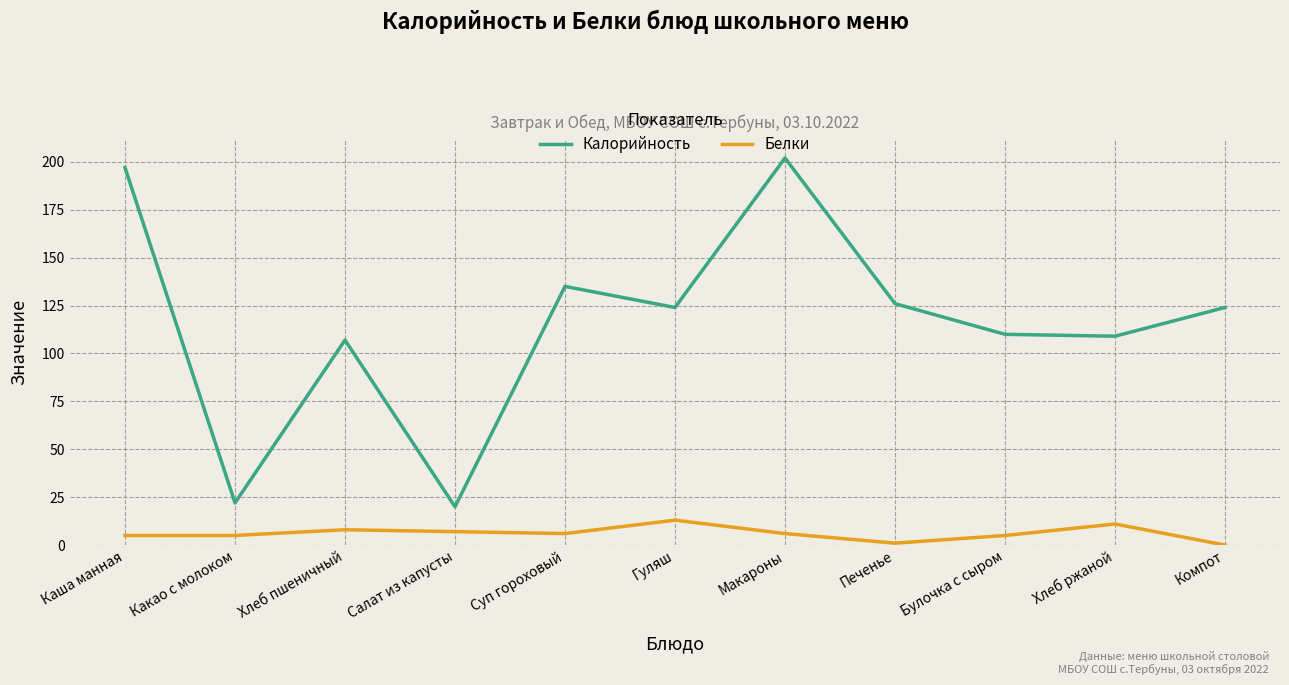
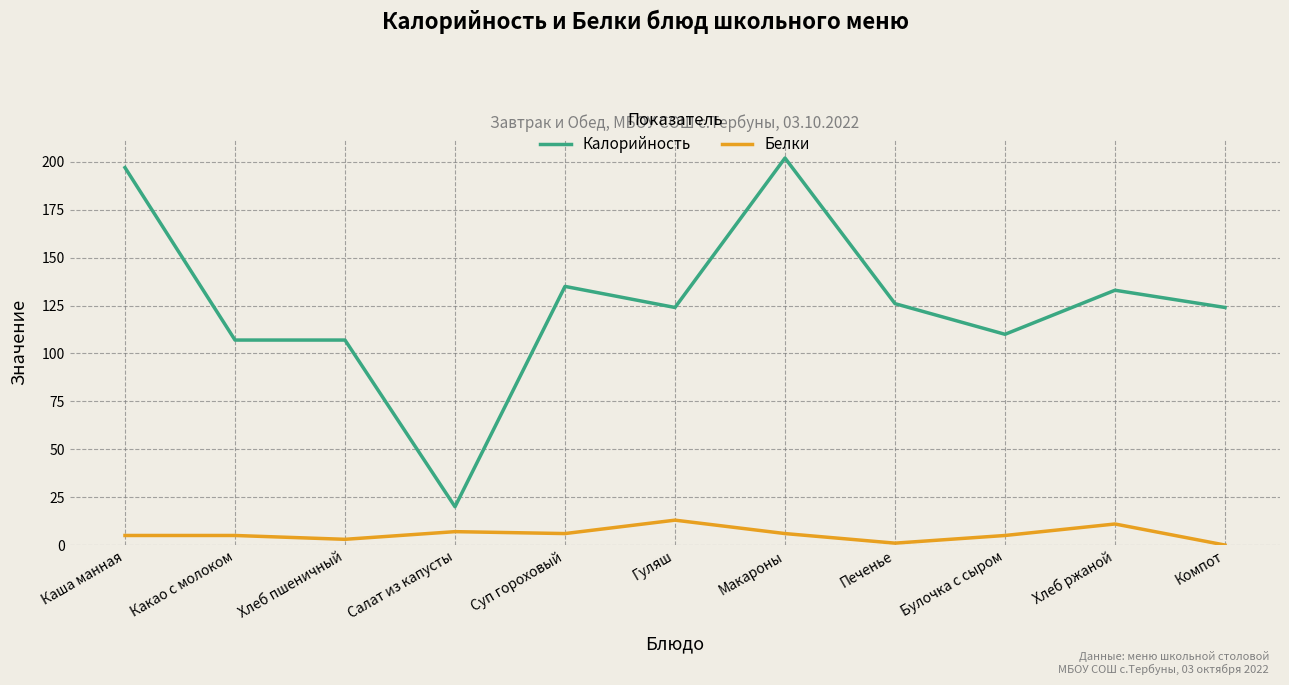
  {
    "Калорийность": {
      "Каша манная": 197,
-     "Какао с молоком": 22,
+     "Какао с молоком": 107,
      "Хлеб пшеничный": 107,
      "Салат из капусты": 20,
      "Суп гороховый": 135,
      "Гуляш": 124,
      "Макароны": 202,
      "Печенье": 126,
      "Булочка с сыром": 110,
-     "Хлеб ржаной": 109,
+     "Хлеб ржаной": 133,
      "Компот": 124
    },
    "Белки": {
      "Каша манная": 5,
      "Какао с молоком": 5,
-     "Хлеб пшеничный": 8,
+     "Хлеб пшеничный": 3,
      "Салат из капусты": 7,
      "Суп гороховый": 6,
      "Гуляш": 13,
      "Макароны": 6,
      "Печенье": 1,
      "Булочка с сыром": 5,
      "Хлеб ржаной": 11,
      "Компот": 0
    }
  }
